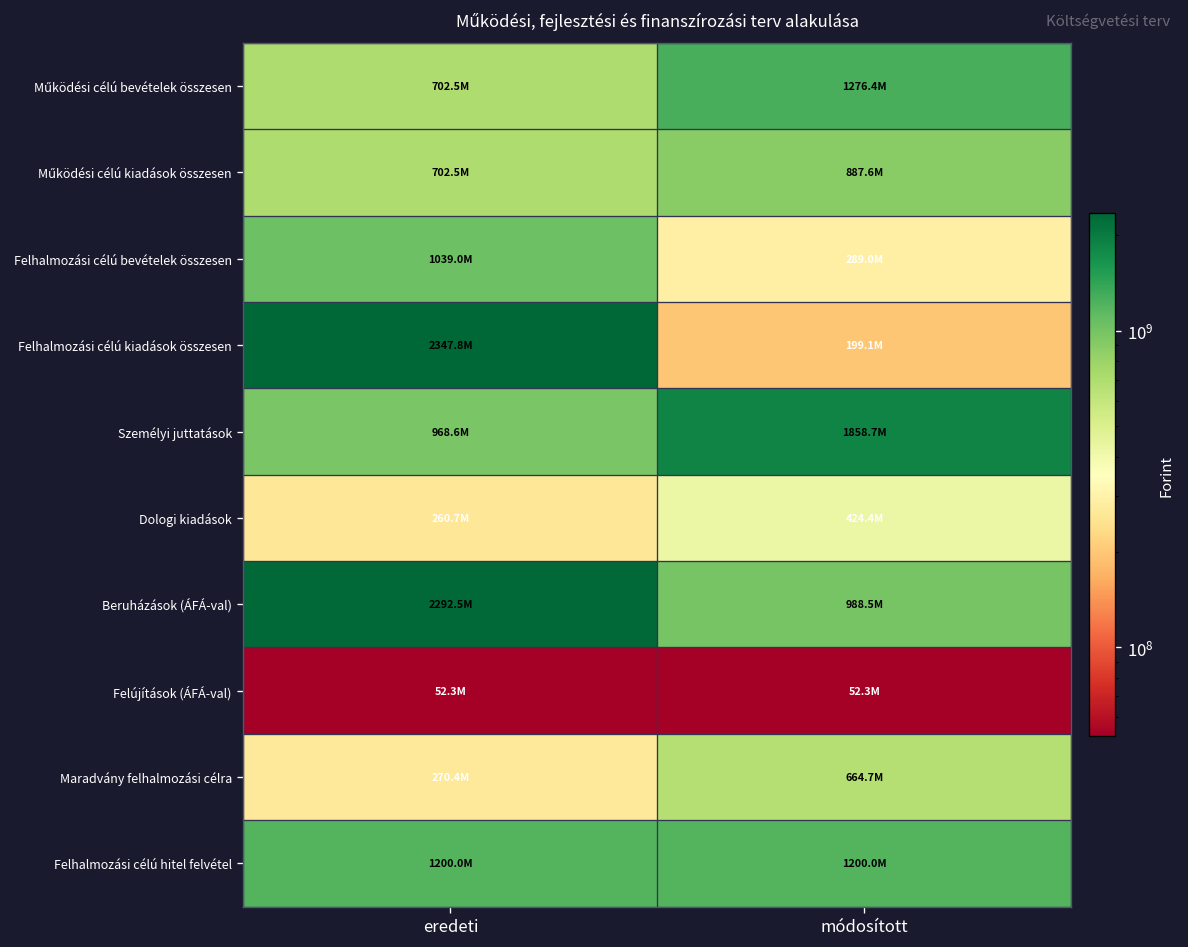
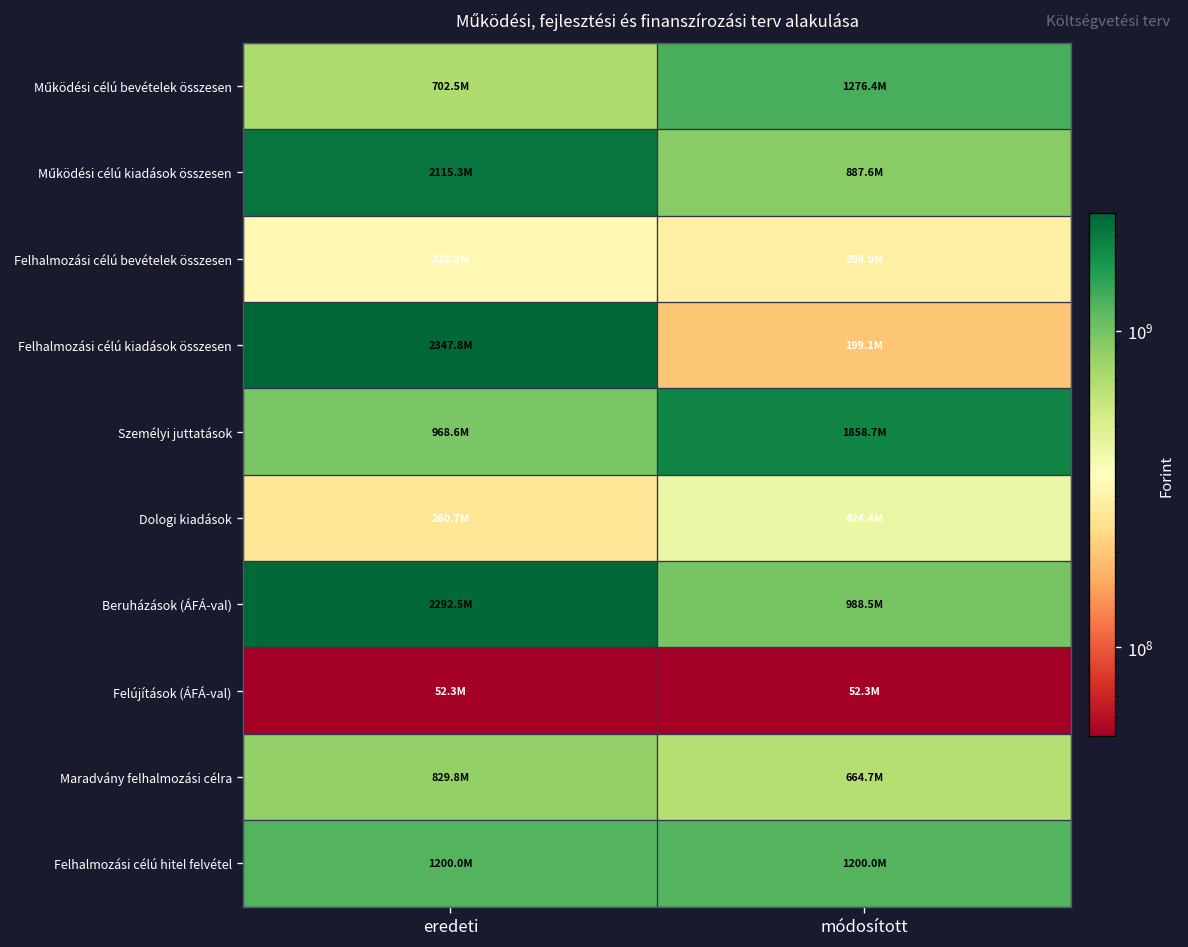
  {
    "Működési célú bevételek összesen": {
      "eredeti": "702.5M",
      "módosított": "1276.4M"
    },
    "Működési célú kiadások összesen": {
-     "eredeti": "702.5M",
+     "eredeti": "2115.3M",
      "módosított": "887.6M"
    },
    "Felhalmozási célú bevételek összesen": {
-     "eredeti": "1039.0M",
+     "eredeti": "322.2M",
      "módosított": "289.0M"
    },
    "Felhalmozási célú kiadások összesen": {
      "eredeti": "2347.8M",
      "módosított": "199.1M"
    },
    "Személyi juttatások": {
      "eredeti": "968.6M",
      "módosított": "1858.7M"
    },
    "Dologi kiadások": {
      "eredeti": "260.7M",
      "módosított": "424.4M"
    },
    "Beruházások (ÁFÁ-val)": {
      "eredeti": "2292.5M",
      "módosított": "988.5M"
    },
    "Felújítások (ÁFÁ-val)": {
      "eredeti": "52.3M",
      "módosított": "52.3M"
    },
    "Maradvány felhalmozási célra": {
-     "eredeti": "270.4M",
+     "eredeti": "829.8M",
      "módosított": "664.7M"
    },
    "Felhalmozási célú hitel felvétel": {
      "eredeti": "1200.0M",
      "módosított": "1200.0M"
    }
  }
